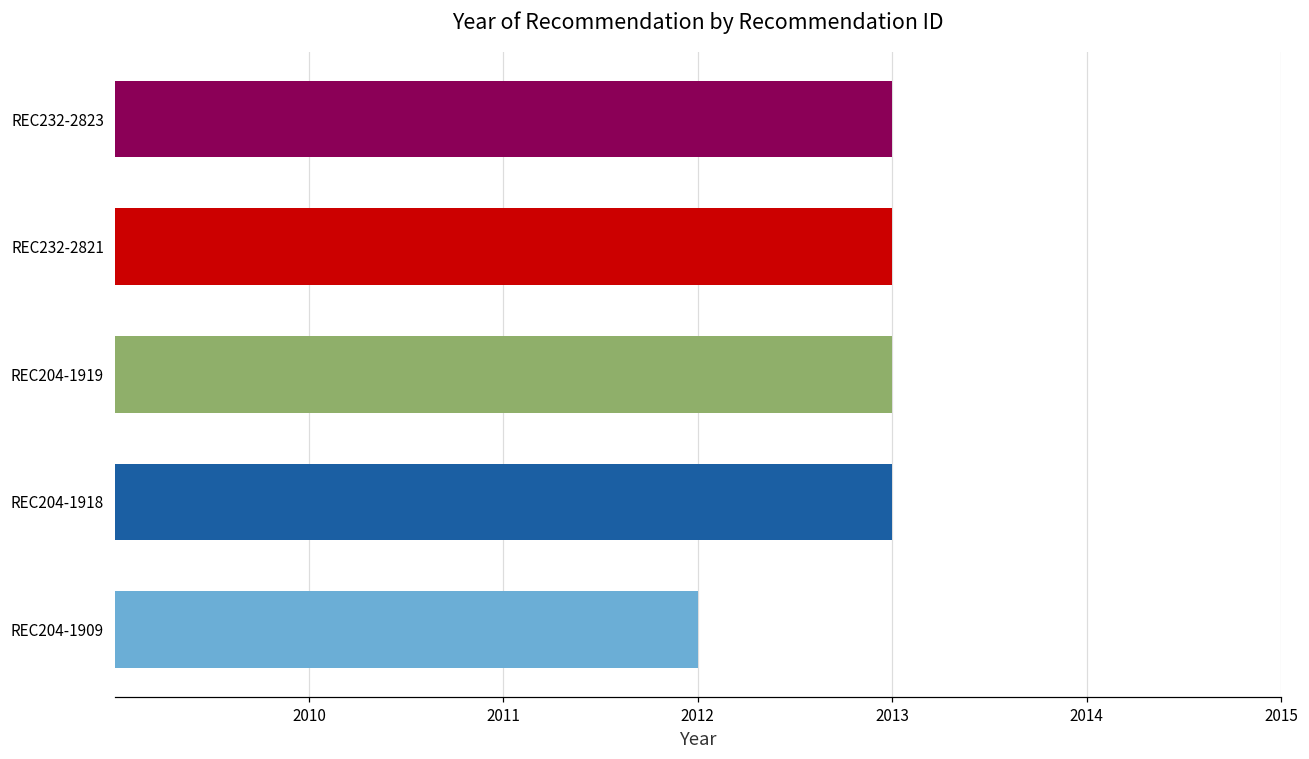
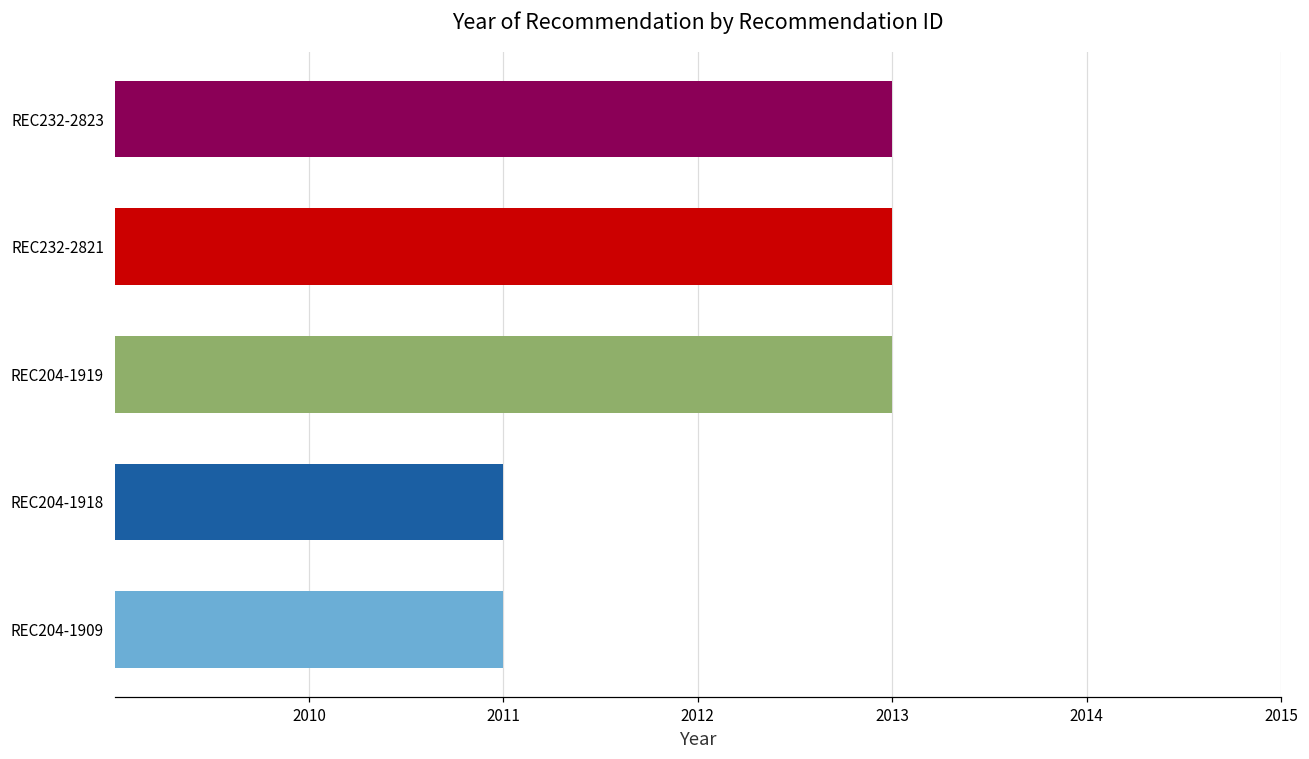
  {
    "REC232-2823": 2013,
    "REC232-2821": 2013,
    "REC204-1919": 2013,
-   "REC204-1918": 2013,
-   "REC204-1909": 2012
+   "REC204-1918": 2011,
+   "REC204-1909": 2011
  }
